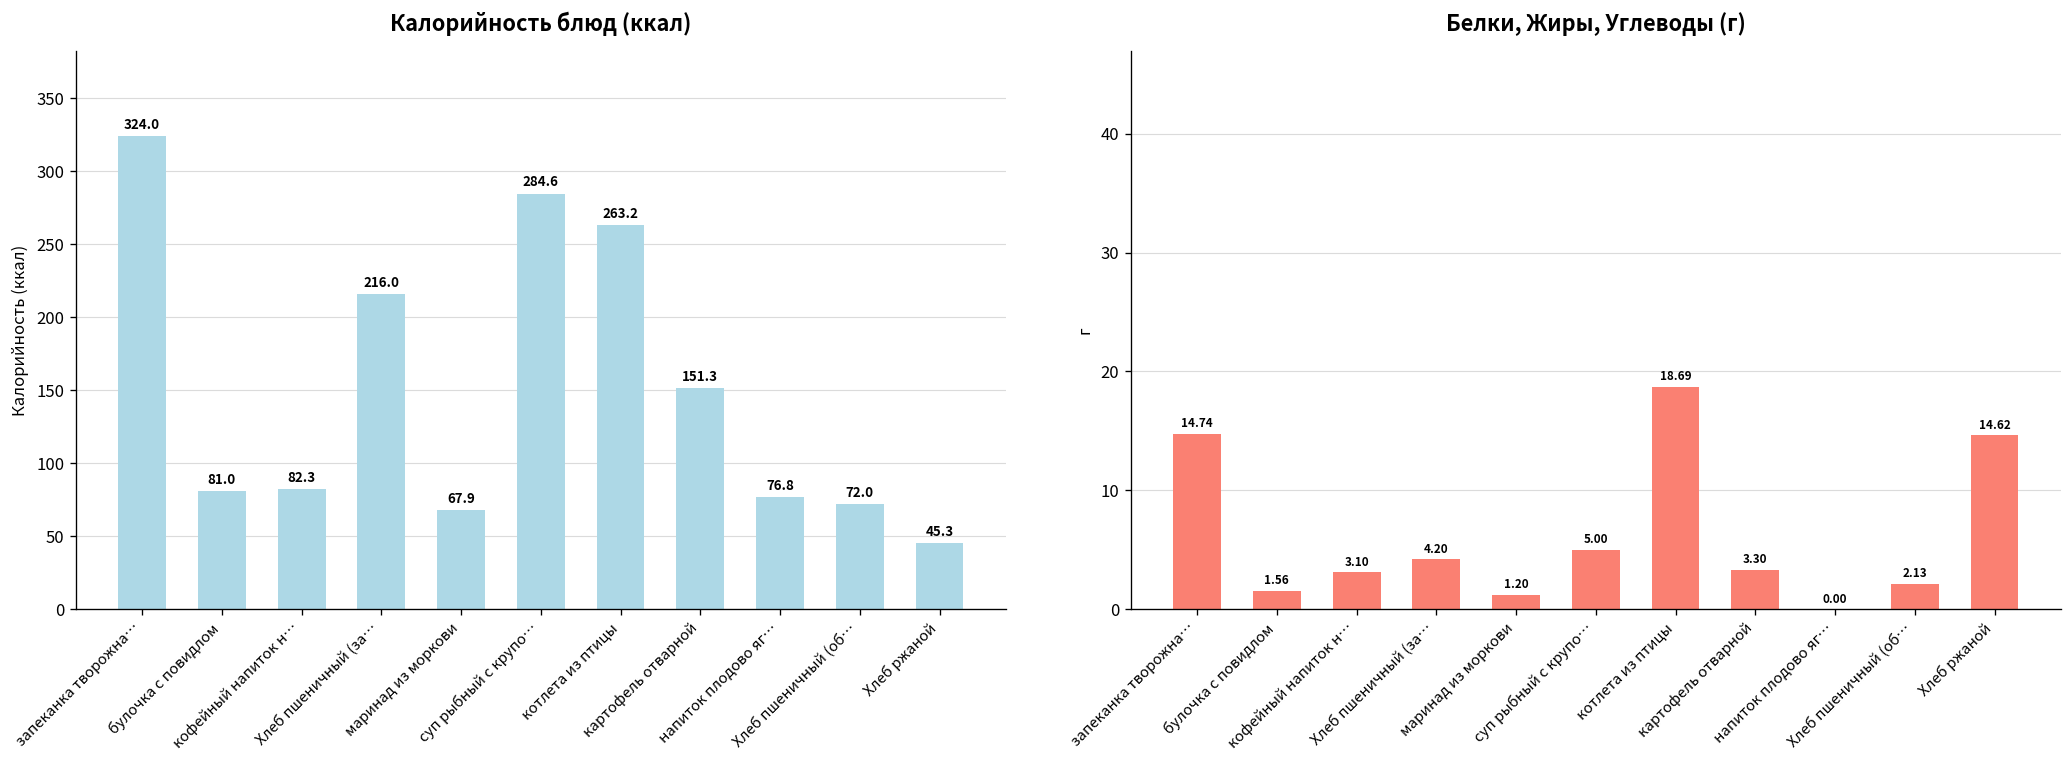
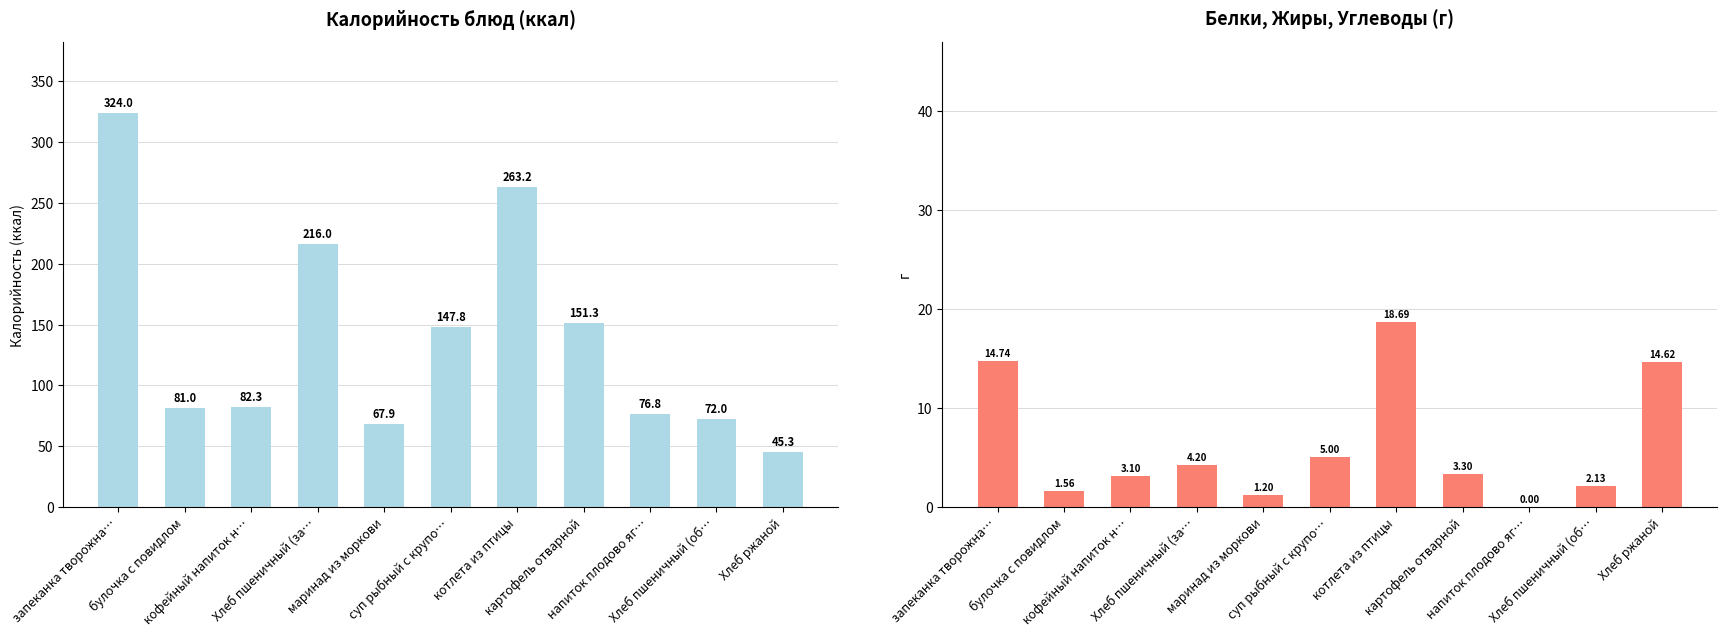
  {
    "Калорийность блюд (ккал)": {
      "запеканка творожна…": 324.0,
      "булочка с повидлом": 81.0,
      "кофейный напиток н…": 82.3,
      "Хлеб пшеничный (за…": 216.0,
      "маринад из моркови": 67.9,
-     "суп рыбный с крупо…": 284.6,
+     "суп рыбный с крупо…": 147.8,
      "котлета из птицы": 263.2,
      "картофель отварной": 151.3,
      "напиток плодово яг…": 76.8,
      "Хлеб пшеничный (об…": 72.0,
      "Хлеб ржаной": 45.3
    },
    "Белки, Жиры, Углеводы (г)": {
      "запеканка творожна…": 14.74,
      "булочка с повидлом": 1.56,
      "кофейный напиток н…": 3.10,
      "Хлеб пшеничный (за…": 4.20,
      "маринад из моркови": 1.20,
      "суп рыбный с крупо…": 5.00,
      "котлета из птицы": 18.69,
      "картофель отварной": 3.30,
      "напиток плодово яг…": 0.00,
      "Хлеб пшеничный (об…": 2.13,
      "Хлеб ржаной": 14.62
    }
  }
